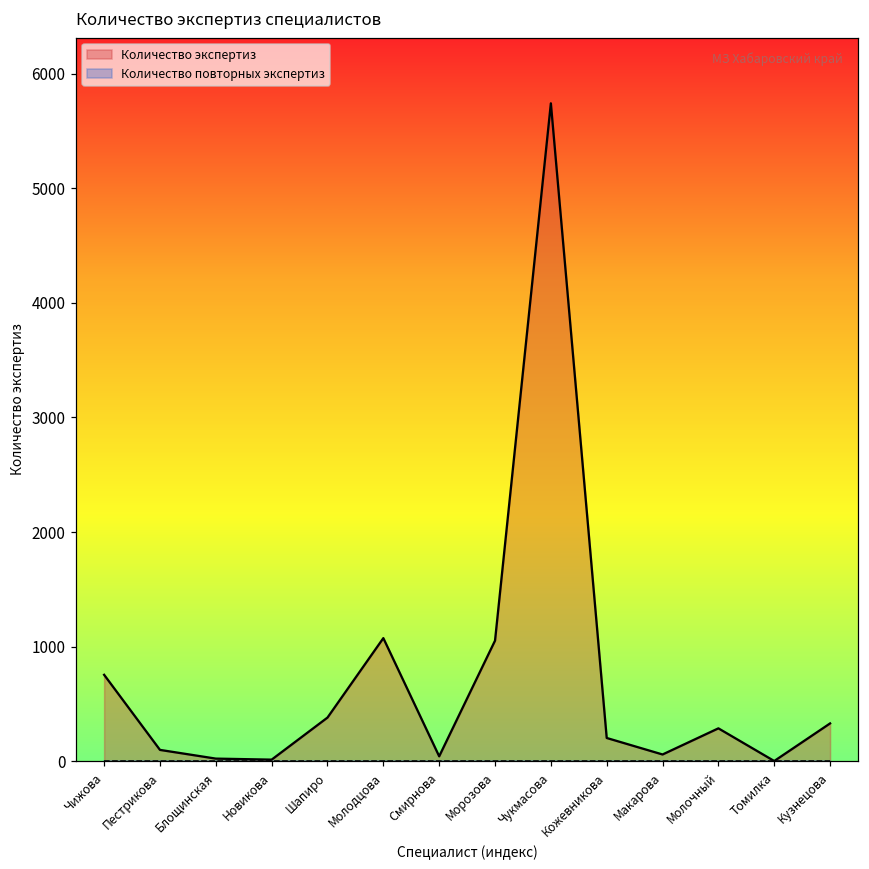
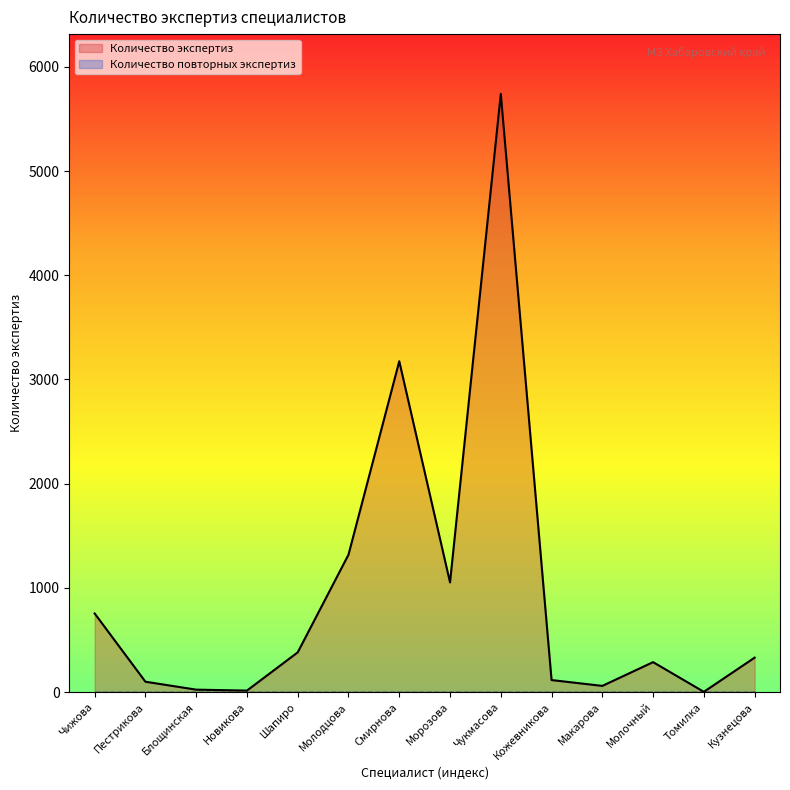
  {
    "Количество экспертиз": {
      "Чижова": 760,
      "Пестрикова": 100,
      "Шапиро": 380,
-     "Молодцова": 1080,
-     "Смирнова": 40,
+     "Молодцова": 1320,
+     "Смирнова": 3180,
      "Морозова": 1050,
      "Чукмасова": 5740,
-     "Кожевникова": 200,
+     "Кожевникова": 120,
      "Макарова": 60,
      "Молочный": 290,
      "Кузнецова": 330
    },
    "Количество повторных экспертиз": {
      "Чижова": 0,
      "Пестрикова": 0,
      "Шапиро": 0,
      "Молодцова": 0,
      "Смирнова": 0,
      "Морозова": 0,
      "Чукмасова": 0,
      "Кожевникова": 0,
      "Макарова": 0,
      "Молочный": 0,
      "Кузнецова": 0
    }
  }
